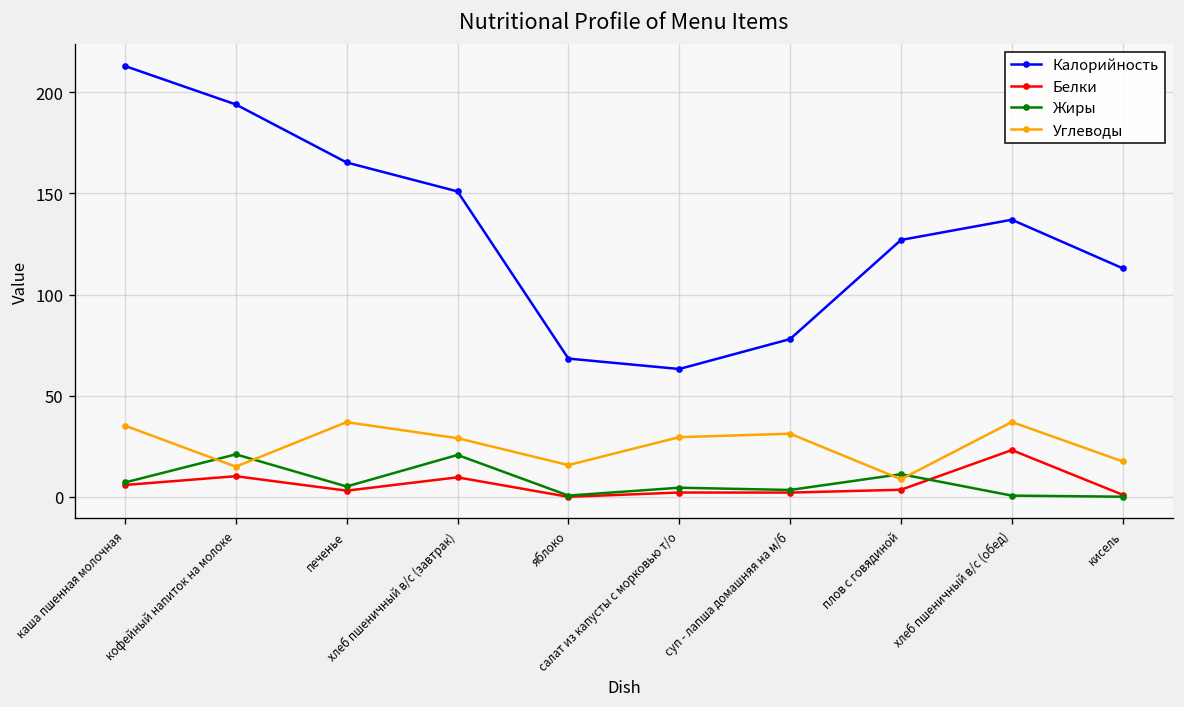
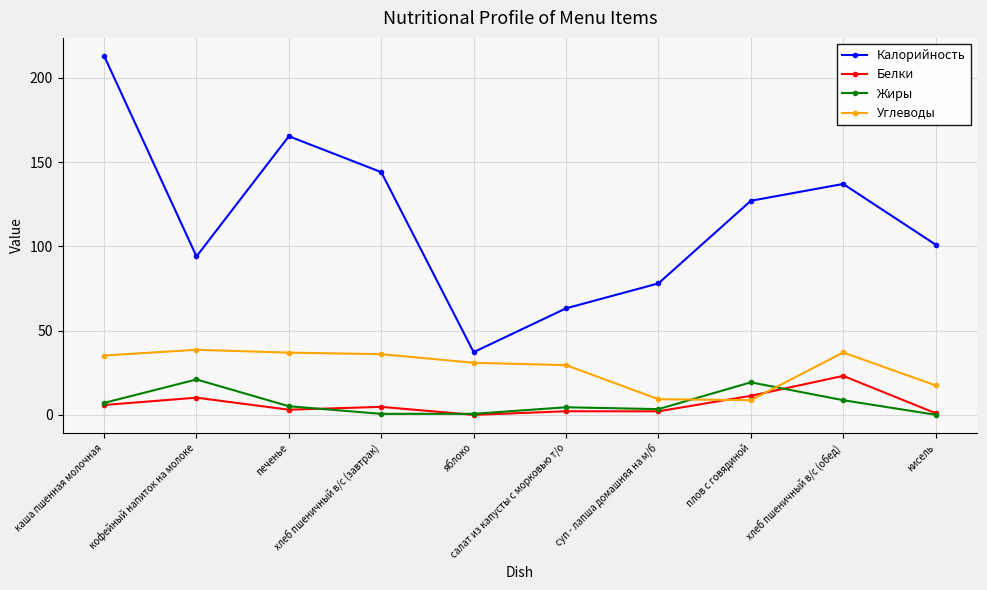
  {
    "Калорийность": {
      "каша пшенная молочная": 213,
-     "кофейный напиток на молоке": 194,
+     "кофейный напиток на молоке": 94,
      "печенье": 165,
-     "хлеб пшеничный в/с (завтрак)": 151,
-     "яблоко": 68,
+     "хлеб пшеничный в/с (завтрак)": 144,
+     "яблоко": 37,
      "салат из капусты с морковью т/о": 63,
      "суп - лапша домашняя на м/б": 78,
      "плов с говядиной": 127,
      "хлеб пшеничный в/с (обед)": 137,
-     "кисель": 113
+     "кисель": 101
    },
    "Белки": {
      "кофейный напиток на молоке": 10,
      "печенье": 3,
-     "хлеб пшеничный в/с (завтрак)": 10,
+     "хлеб пшеничный в/с (завтрак)": 5,
      "салат из капусты с морковью т/о": 2,
-     "плов с говядиной": 4,
+     "плов с говядиной": 11,
      "хлеб пшеничный в/с (обед)": 23
    },
    "Жиры": {
      "кофейный напиток на молоке": 21,
      "печенье": 5,
-     "хлеб пшеничный в/с (завтрак)": 21,
+     "хлеб пшеничный в/с (завтрак)": 1,
      "салат из капусты с морковью т/о": 5,
-     "плов с говядиной": 11,
-     "хлеб пшеничный в/с (обед)": 1
+     "плов с говядиной": 19,
+     "хлеб пшеничный в/с (обед)": 9
    },
    "Углеводы": {
      "каша пшенная молочная": 35,
-     "кофейный напиток на молоке": 15,
+     "кофейный напиток на молоке": 39,
      "печенье": 37,
-     "хлеб пшеничный в/с (завтрак)": 29,
-     "яблоко": 16,
+     "хлеб пшеничный в/с (завтрак)": 36,
+     "яблоко": 31,
      "салат из капусты с морковью т/о": 30,
-     "суп - лапша домашняя на м/б": 31,
+     "суп - лапша домашняя на м/б": 9,
      "плов с говядиной": 9,
      "хлеб пшеничный в/с (обед)": 37,
      "кисель": 18
    }
  }
